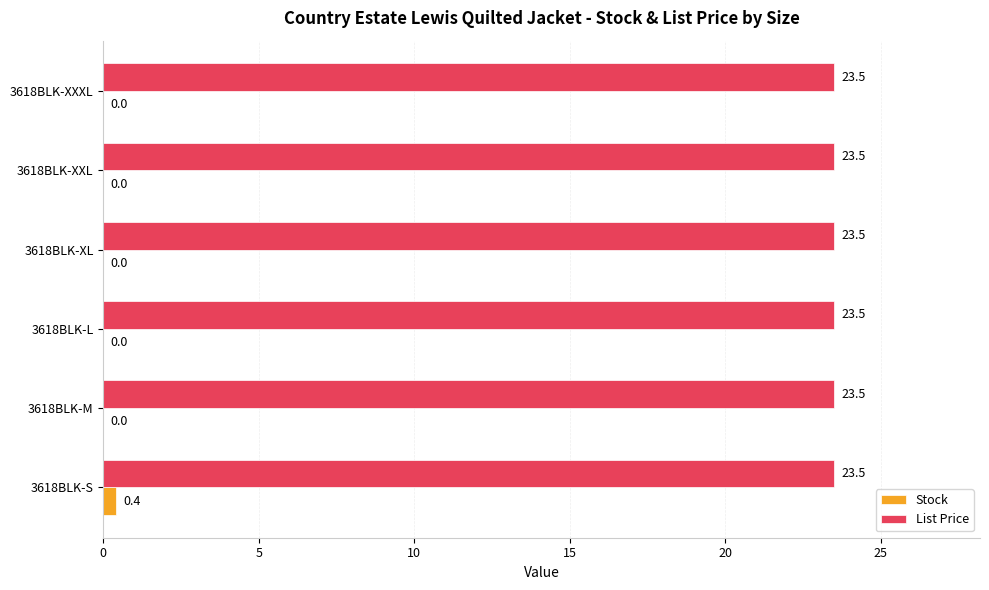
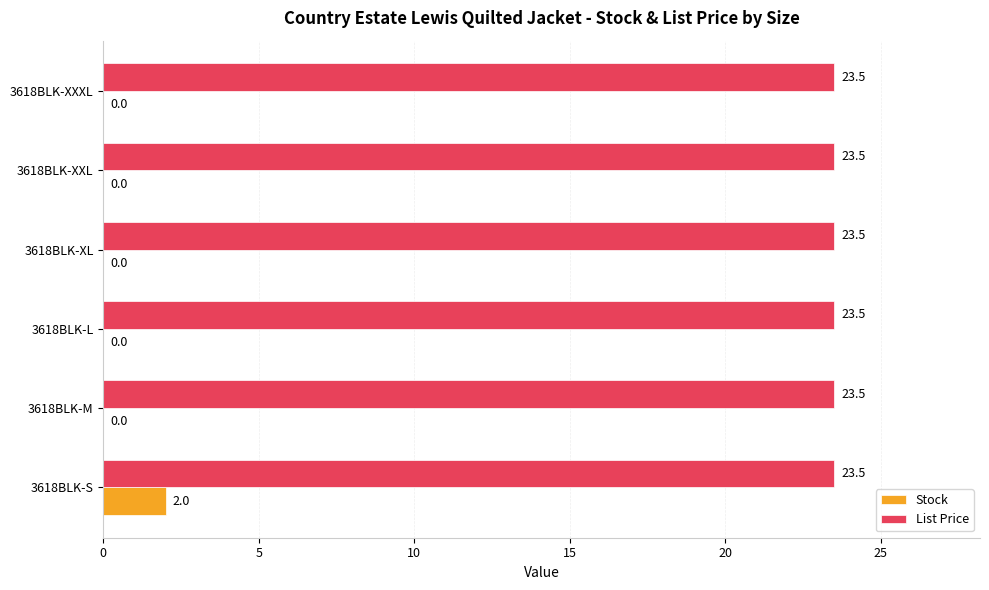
  {
    "Stock": {
      "3618BLK-XXXL": 0.0,
      "3618BLK-XXL": 0.0,
      "3618BLK-XL": 0.0,
      "3618BLK-L": 0.0,
      "3618BLK-M": 0.0,
-     "3618BLK-S": 0.4
+     "3618BLK-S": 2.0
    },
    "List Price": {
      "3618BLK-XXXL": 23.5,
      "3618BLK-XXL": 23.5,
      "3618BLK-XL": 23.5,
      "3618BLK-L": 23.5,
      "3618BLK-M": 23.5,
      "3618BLK-S": 23.5
    }
  }
